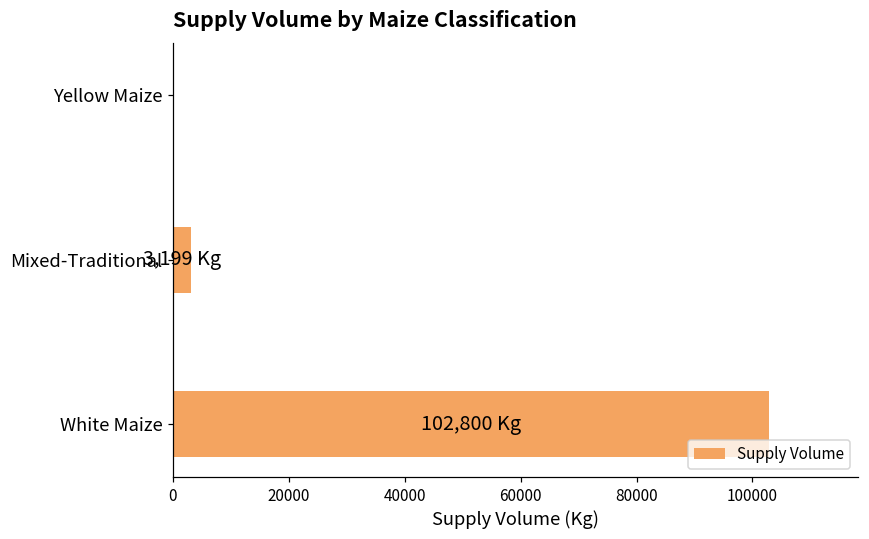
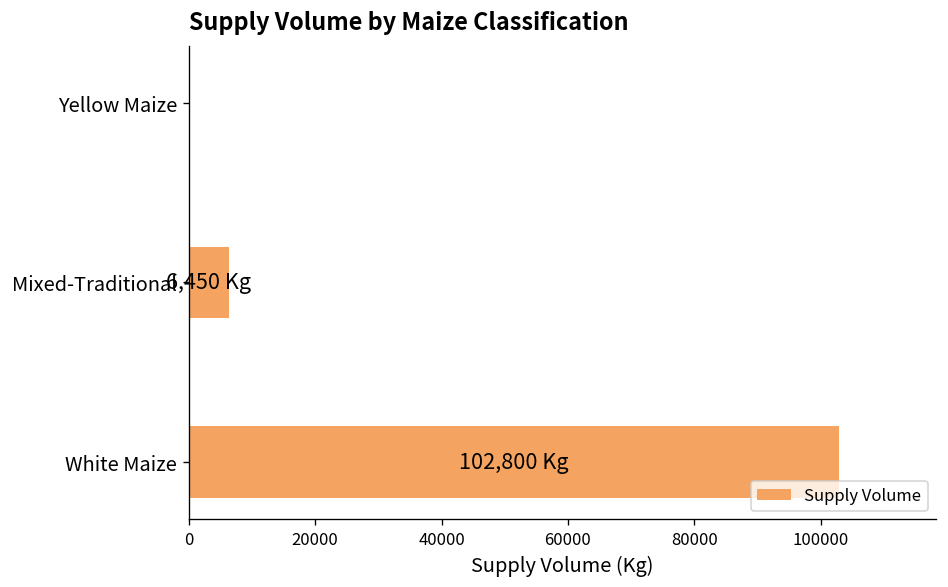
  {
-   "Mixed-Traditional": "3,199",
+   "Mixed-Traditional": "6,450",
    "White Maize": "102,800"
  }
